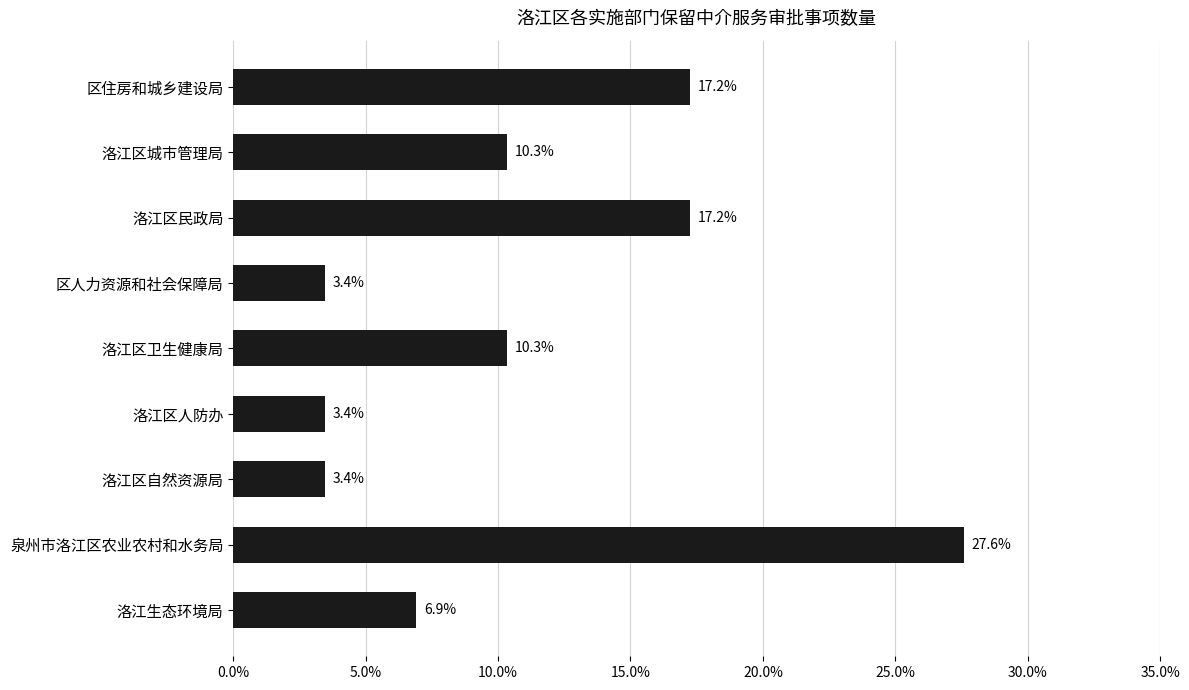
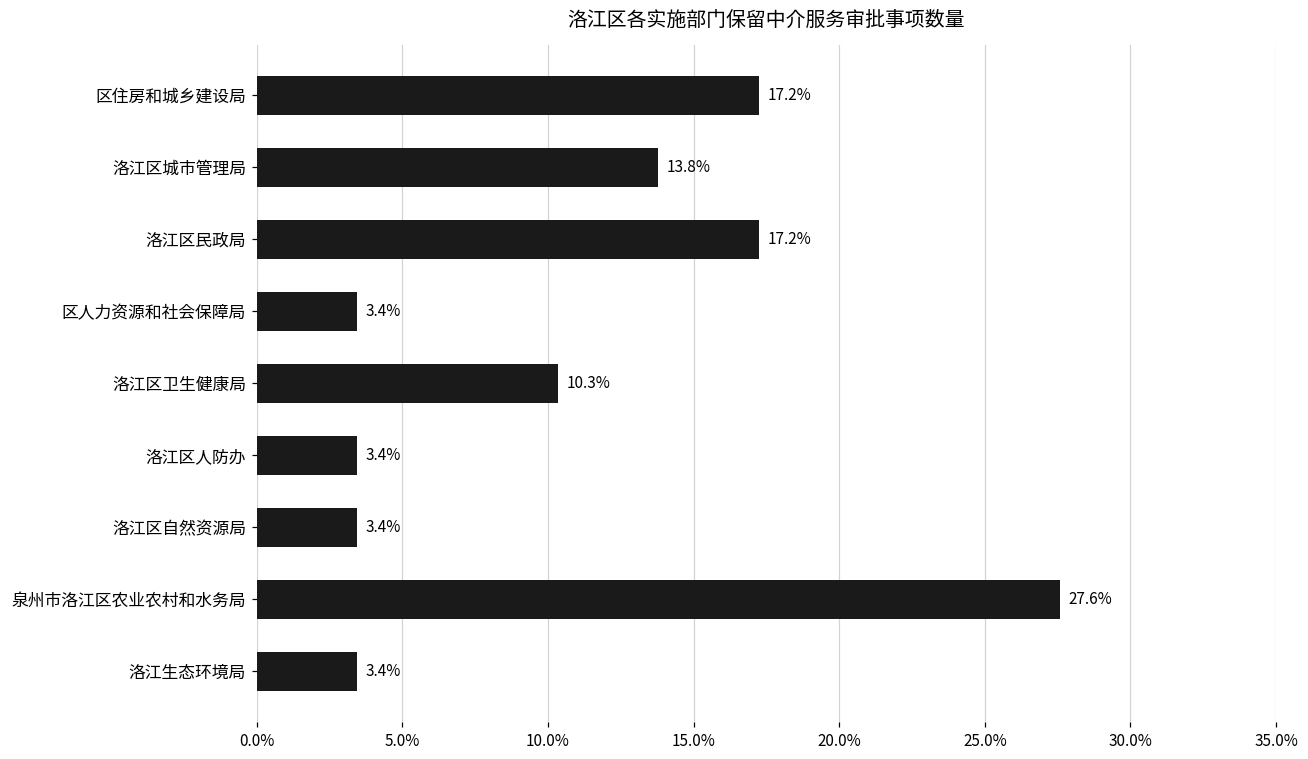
  {
    "区住房和城乡建设局": "17.2%",
-   "洛江区城市管理局": "10.3%",
+   "洛江区城市管理局": "13.8%",
    "洛江区民政局": "17.2%",
    "区人力资源和社会保障局": "3.4%",
    "洛江区卫生健康局": "10.3%",
    "洛江区人防办": "3.4%",
    "洛江区自然资源局": "3.4%",
    "泉州市洛江区农业农村和水务局": "27.6%",
-   "洛江生态环境局": "6.9%"
+   "洛江生态环境局": "3.4%"
  }
